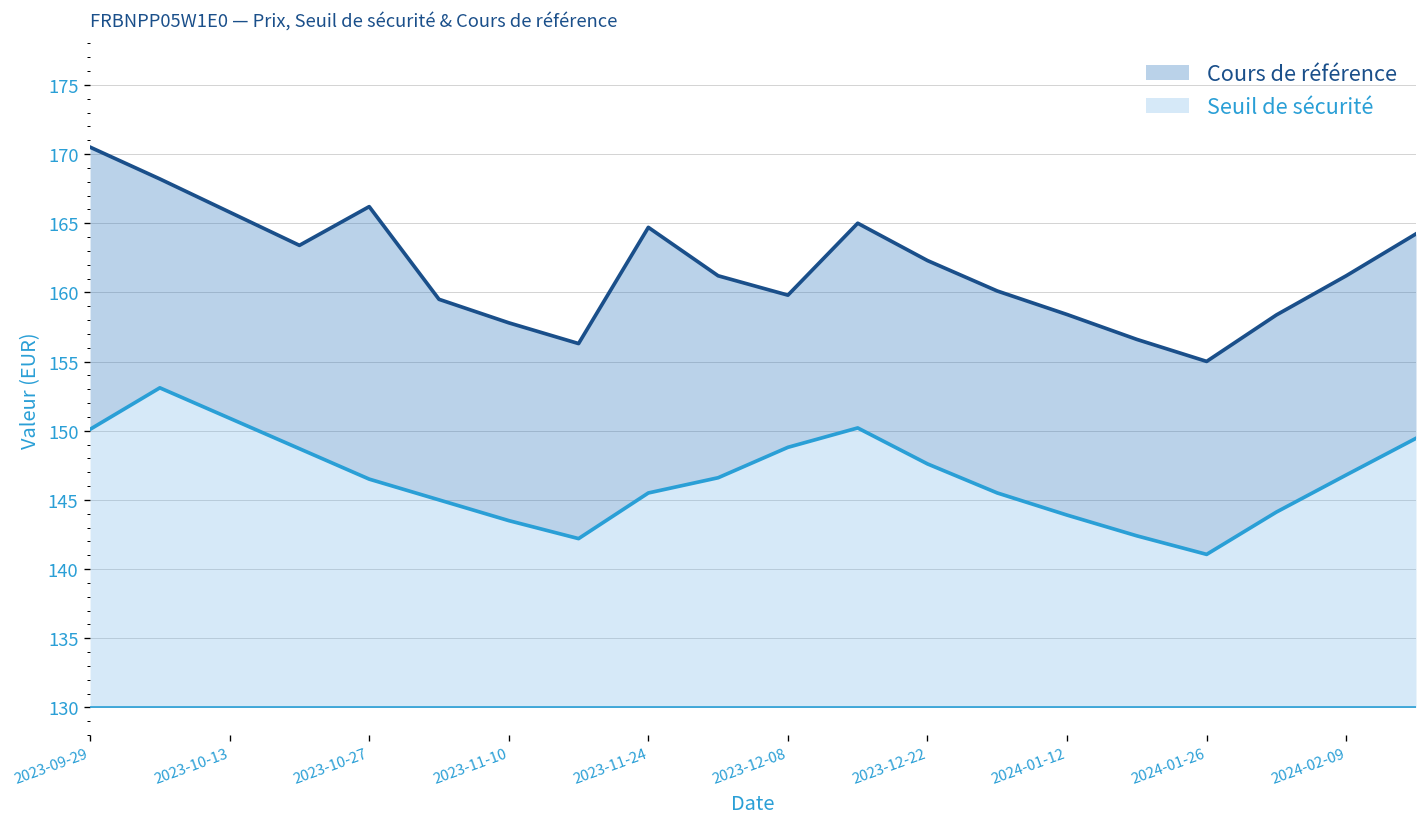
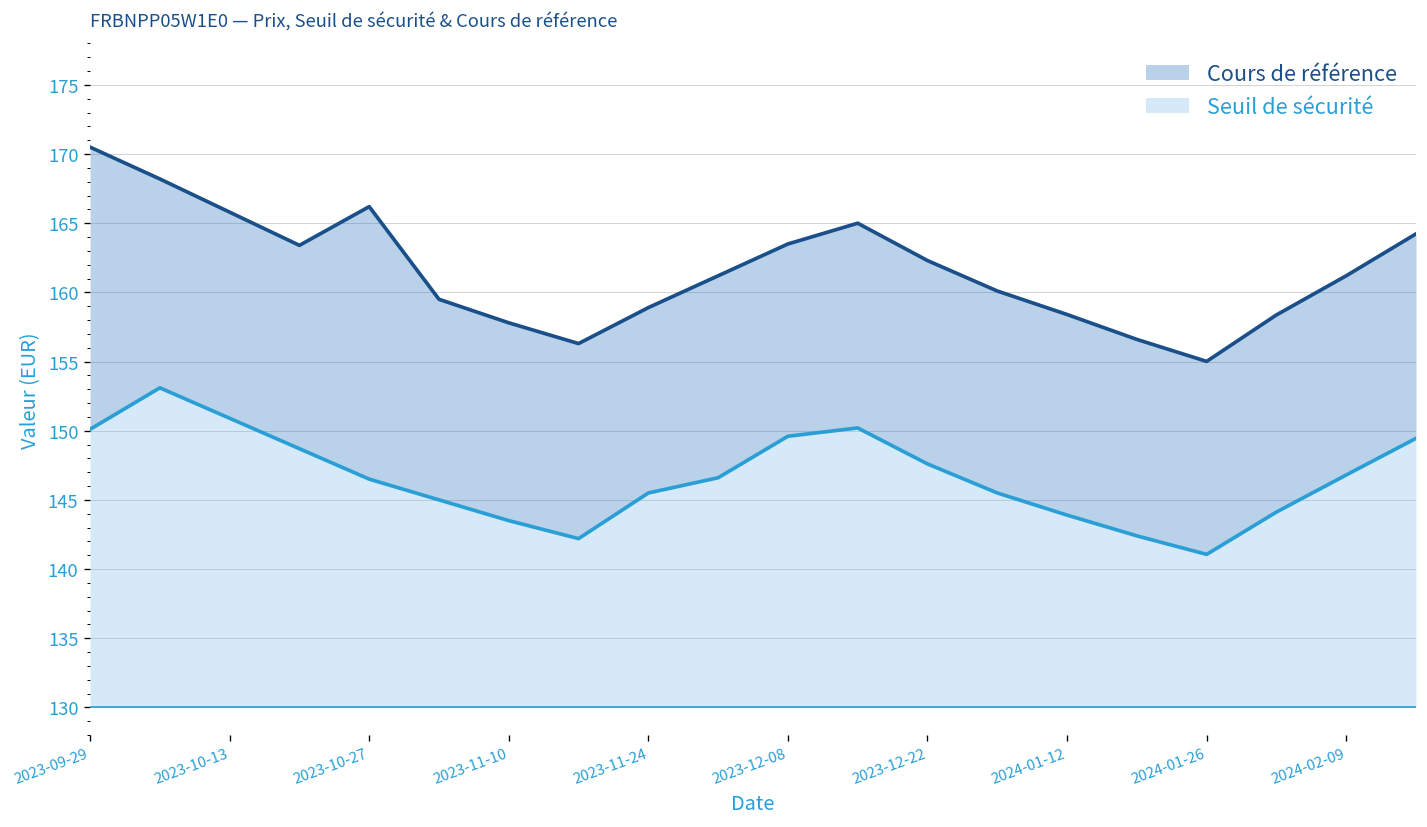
  {
    "Cours de référence": {
      "2023-09-29": 170.5,
      "2023-10-13": 165.8,
      "2023-10-27": 166.2,
      "2023-11-10": 157.8,
-     "2023-11-24": 164.7,
-     "2023-12-08": 159.8,
+     "2023-11-24": 158.9,
+     "2023-12-08": 163.5,
      "2023-12-22": 162.3,
      "2024-01-12": 158.4,
      "2024-01-26": 155.0,
      "2024-02-09": 161.2
    },
    "Seuil de sécurité": {
      "2023-09-29": 150.1,
      "2023-10-13": 150.9,
      "2023-10-27": 146.5,
      "2023-11-10": 143.5,
      "2023-11-24": 145.5,
-     "2023-12-08": 148.8,
+     "2023-12-08": 149.6,
      "2023-12-22": 147.6,
      "2024-01-12": 143.9,
      "2024-01-26": 141.1,
      "2024-02-09": 146.8
    }
  }
